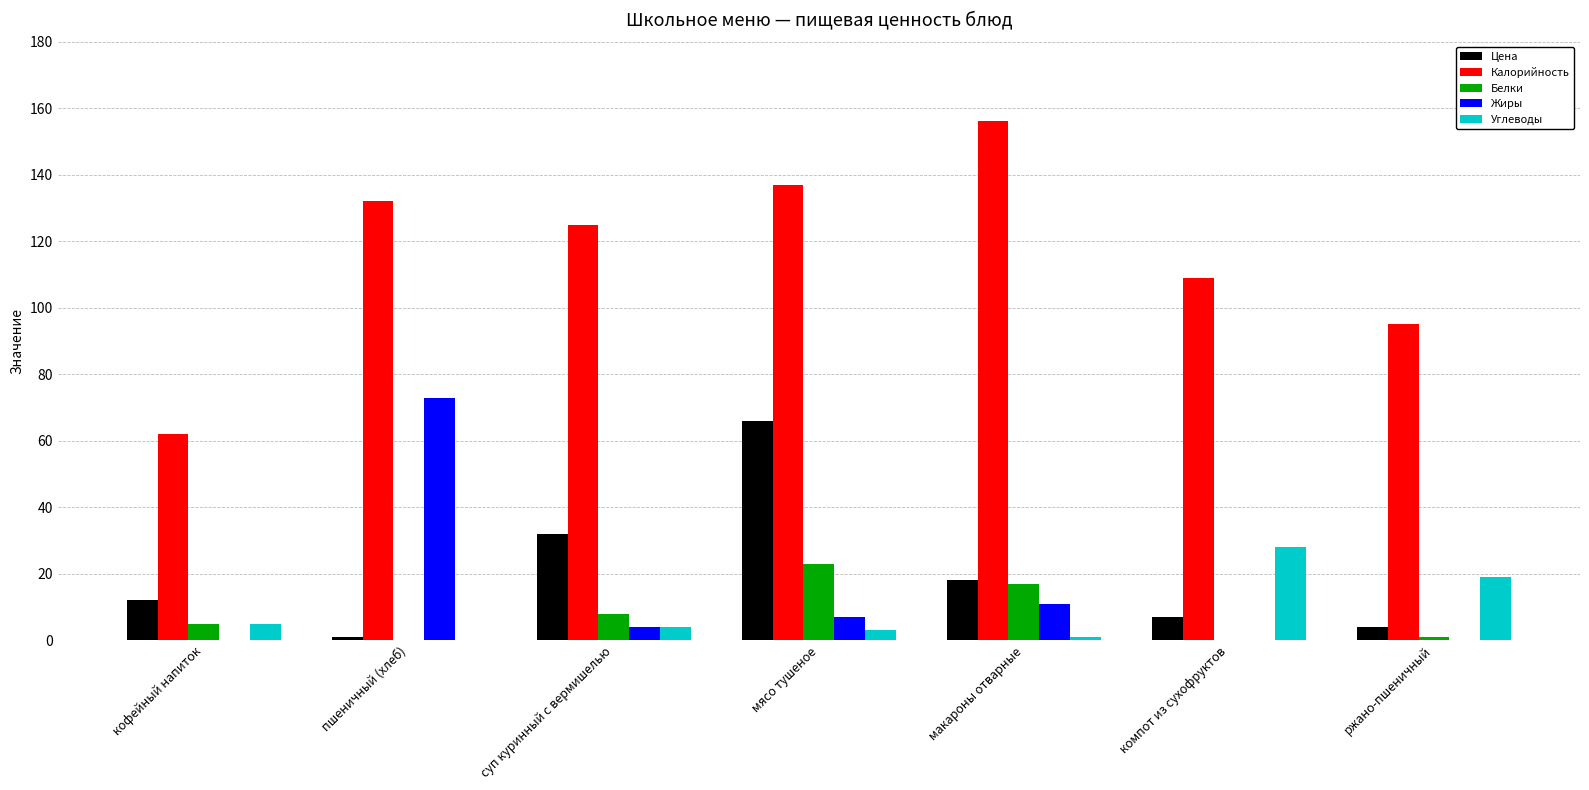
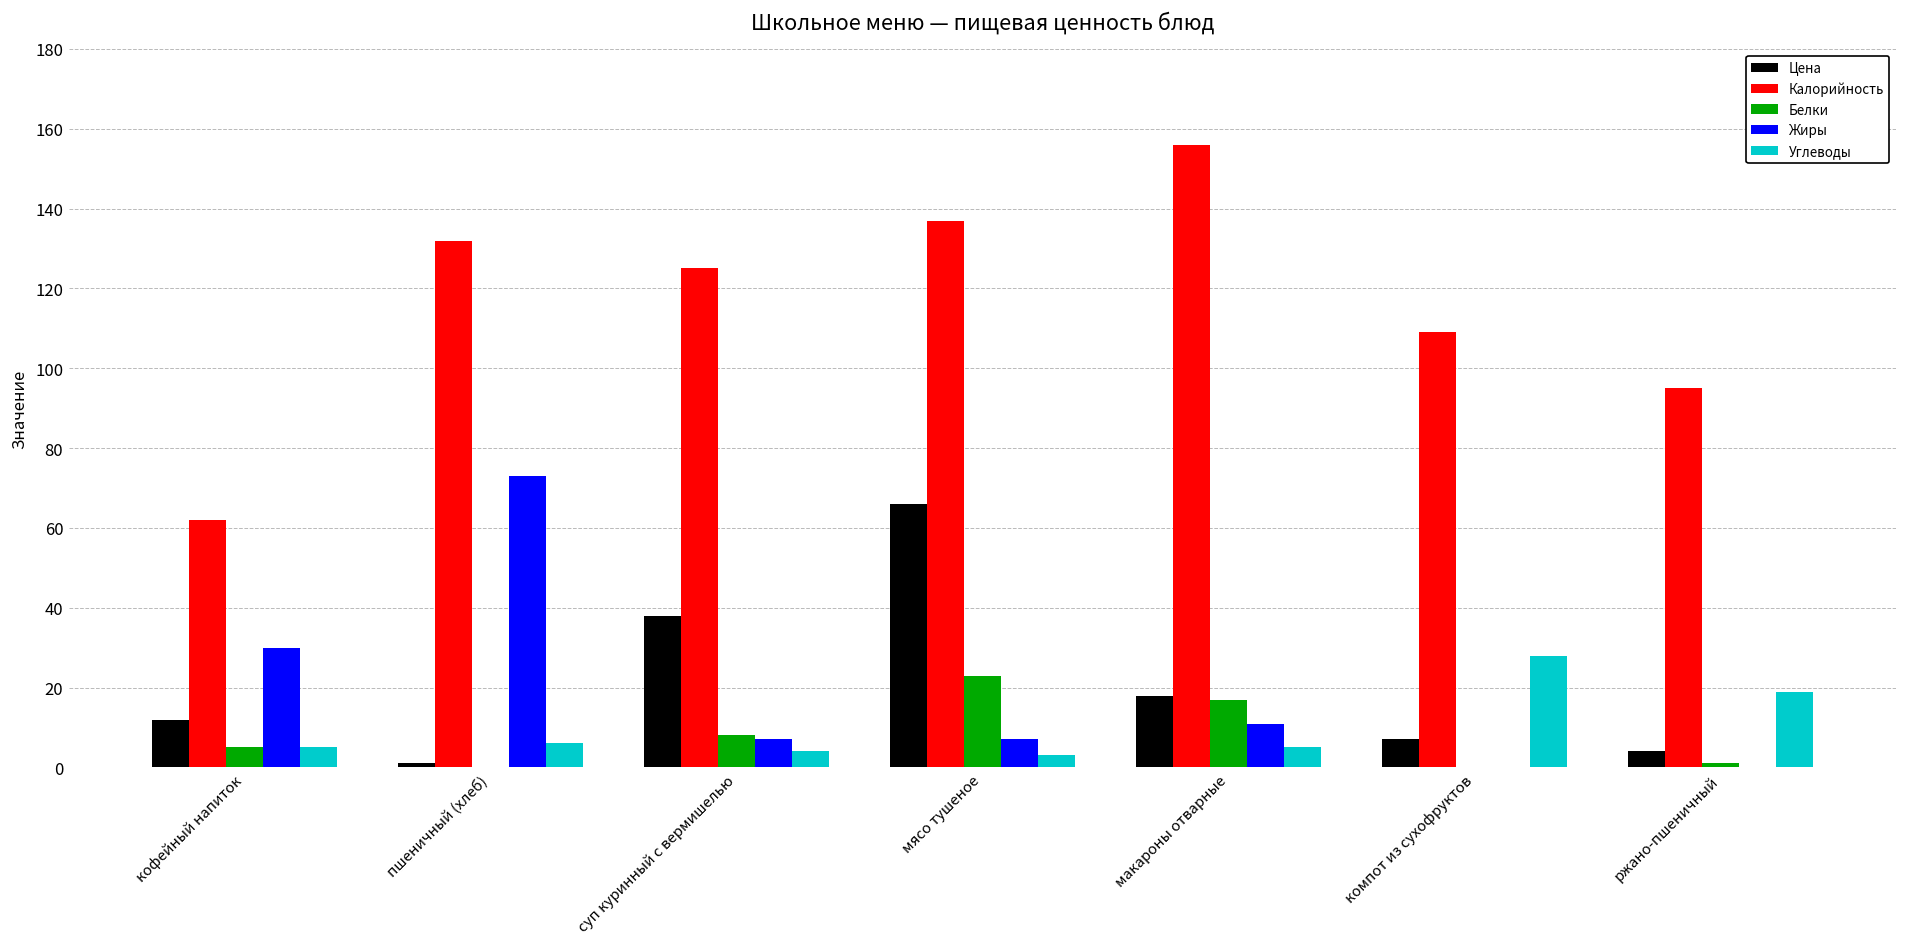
  {
    "Цена": {
      "кофейный напиток": 12,
      "пшеничный (хлеб)": 1,
-     "суп куринный с вермишелью": 32,
+     "суп куринный с вермишелью": 38,
      "мясо тушеное": 66,
      "макароны отварные": 18,
      "компот из сухофруктов": 7,
      "ржано-пшеничный": 4
    },
    "Калорийность": {
      "кофейный напиток": 62,
      "пшеничный (хлеб)": 132,
      "суп куринный с вермишелью": 125,
      "мясо тушеное": 137,
      "макароны отварные": 156,
      "компот из сухофруктов": 109,
      "ржано-пшеничный": 95
    },
    "Белки": {
      "кофейный напиток": 5,
      "пшеничный (хлеб)": 0,
      "суп куринный с вермишелью": 8,
      "мясо тушеное": 23,
      "макароны отварные": 17,
      "компот из сухофруктов": 0,
      "ржано-пшеничный": 1
    },
    "Жиры": {
-     "кофейный напиток": 0,
+     "кофейный напиток": 30,
      "пшеничный (хлеб)": 73,
-     "суп куринный с вермишелью": 4,
+     "суп куринный с вермишелью": 7,
      "мясо тушеное": 7,
      "макароны отварные": 11,
      "компот из сухофруктов": 0,
      "ржано-пшеничный": 0
    },
    "Углеводы": {
      "кофейный напиток": 5,
-     "пшеничный (хлеб)": 0,
+     "пшеничный (хлеб)": 6,
      "суп куринный с вермишелью": 4,
      "мясо тушеное": 3,
-     "макароны отварные": 1,
+     "макароны отварные": 5,
      "компот из сухофруктов": 28,
      "ржано-пшеничный": 19
    }
  }
